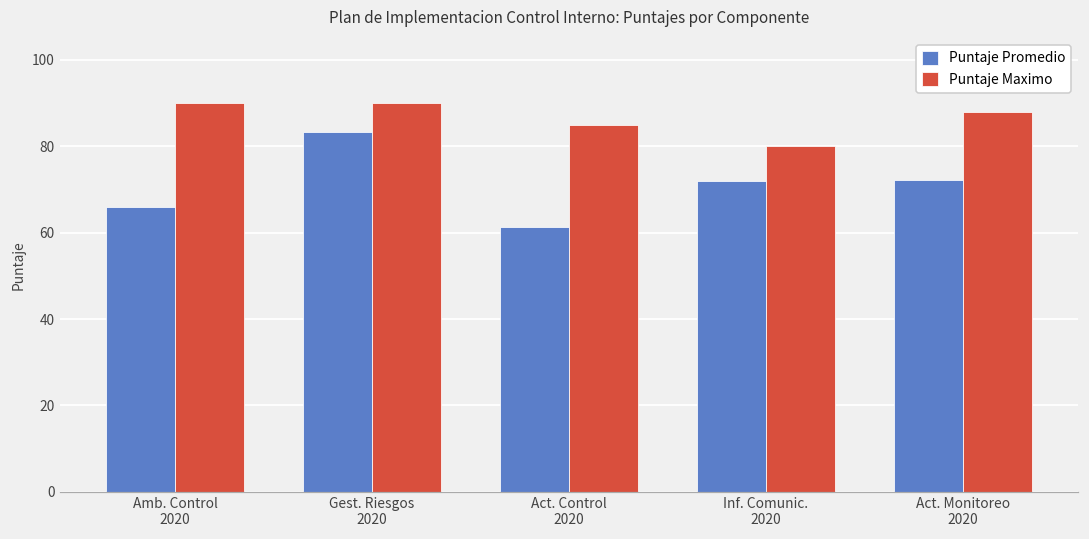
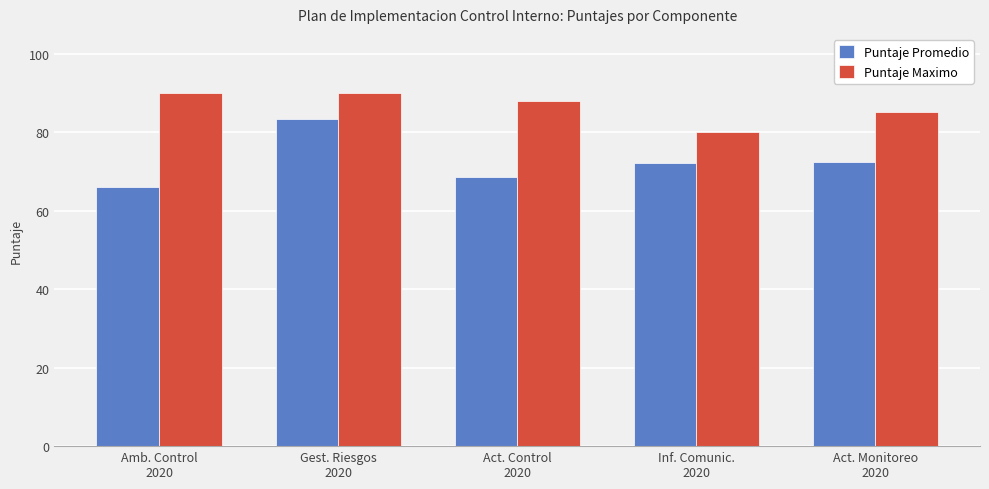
  {
    "Puntaje Promedio": {
      "Amb. Control 2020": 66,
      "Gest. Riesgos 2020": 83,
-     "Act. Control 2020": 61,
+     "Act. Control 2020": 69,
      "Inf. Comunic. 2020": 72,
      "Act. Monitoreo 2020": 72
    },
    "Puntaje Maximo": {
      "Amb. Control 2020": 90,
      "Gest. Riesgos 2020": 90,
-     "Act. Control 2020": 85,
+     "Act. Control 2020": 88,
      "Inf. Comunic. 2020": 80,
-     "Act. Monitoreo 2020": 88
+     "Act. Monitoreo 2020": 85
    }
  }
